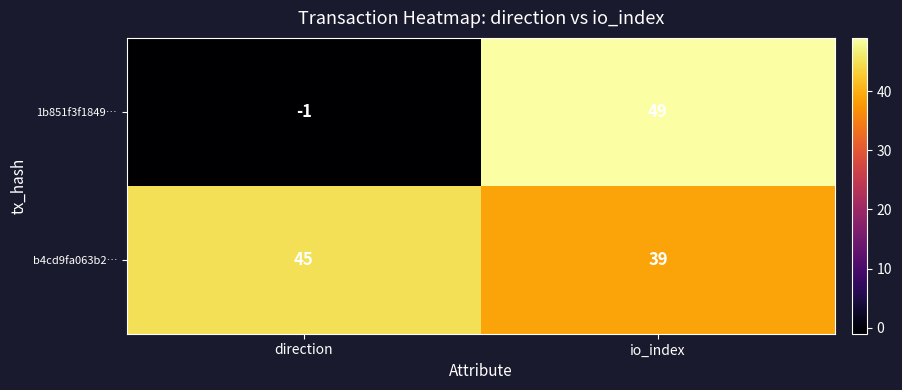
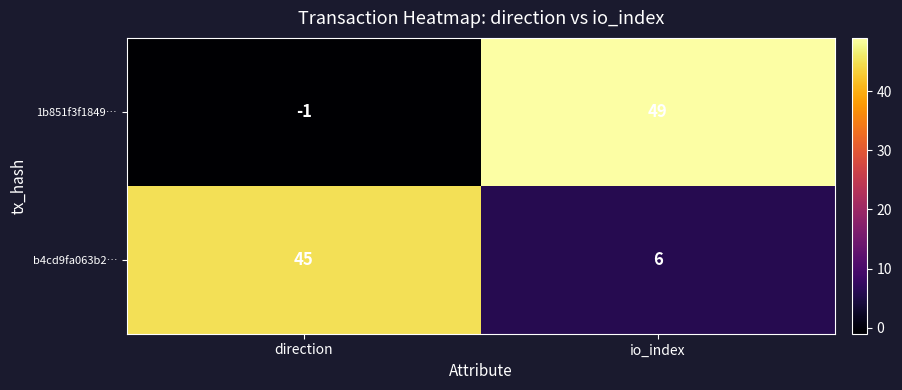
  {
    "1b851f3f1849…": {
      "direction": -1,
      "io_index": 49
    },
    "b4cd9fa063b2…": {
      "direction": 45,
-     "io_index": 39
+     "io_index": 6
    }
  }
